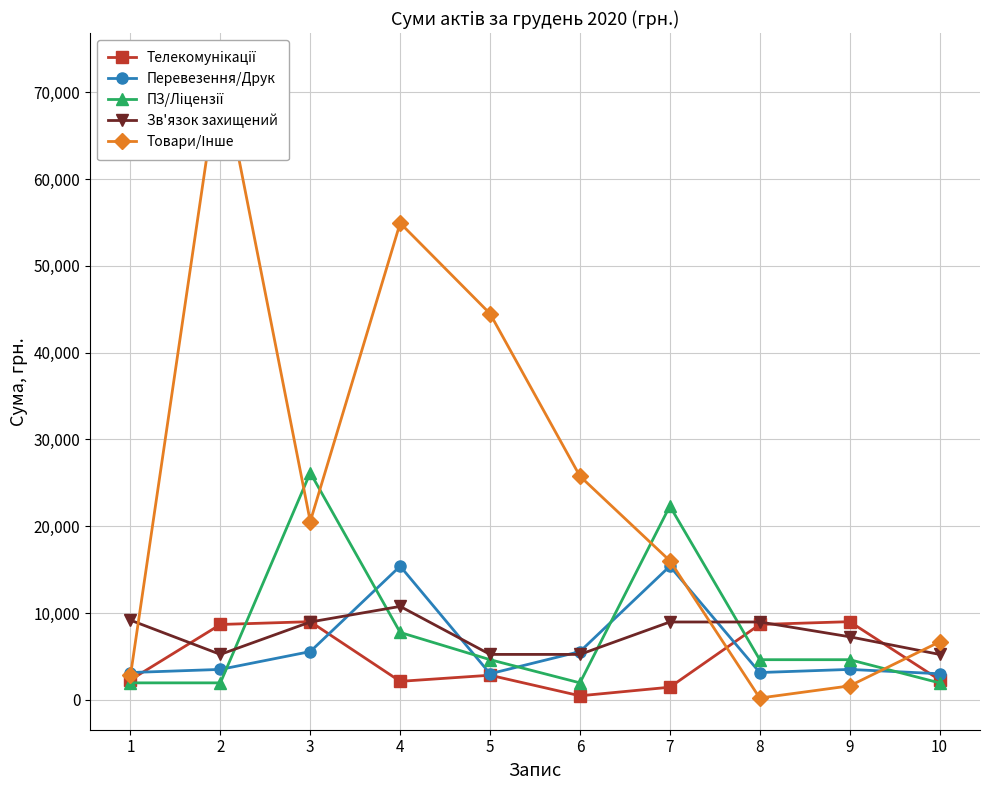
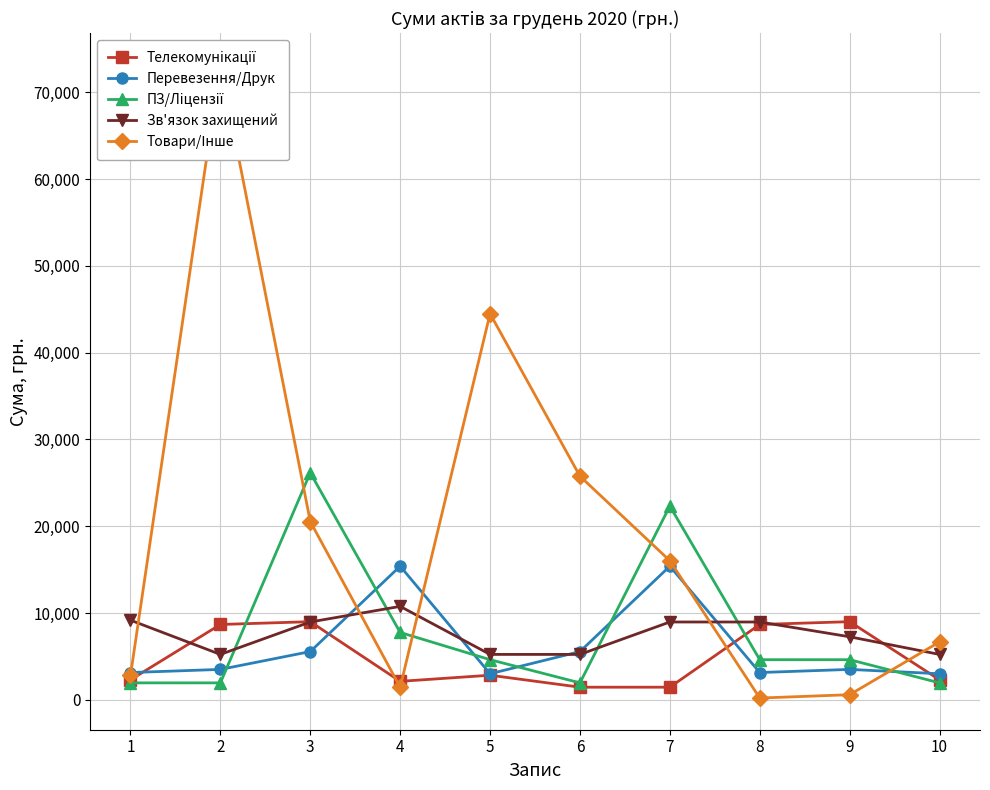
  {
    "Телекомунікації": {
      "1": "2,000",
      "2": "9,000",
      "4": "2,000",
-     "6": "0",
+     "6": "1,000",
      "7": "1,000",
      "9": "9,000",
      "10": "2,000"
    },
    "Перевезення/Друк": {
      "1": "3,000",
      "2": "4,000",
      "3": "6,000",
      "4": "15,000",
      "6": "6,000",
      "7": "15,000",
      "8": "3,000",
      "9": "4,000",
      "10": "3,000"
    },
    "ПЗ/Ліцензії": {
      "1": "2,000",
      "2": "2,000",
      "3": "26,000",
      "4": "8,000",
      "5": "5,000",
      "6": "2,000",
      "7": "22,000",
      "8": "5,000",
      "9": "5,000",
      "10": "2,000"
    },
    "Зв'язок захищений": {
      "1": "9,000",
      "2": "5,000",
      "4": "11,000",
      "5": "5,000",
      "6": "5,000",
      "7": "9,000",
      "9": "7,000",
      "10": "5,000"
    },
    "Товари/Інше": {
      "1": "3,000",
      "3": "21,000",
-     "4": "55,000",
+     "4": "1,000",
      "5": "44,000",
      "6": "26,000",
      "7": "16,000",
      "8": "0",
-     "9": "2,000",
+     "9": "1,000",
      "10": "7,000"
    }
  }
